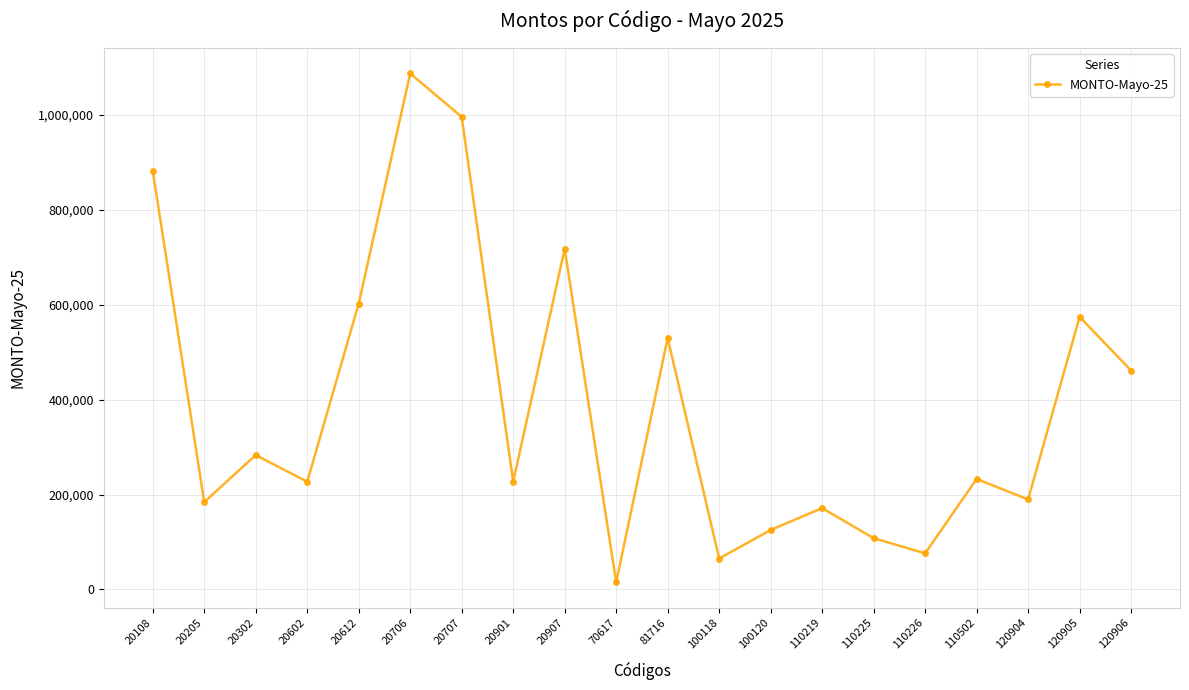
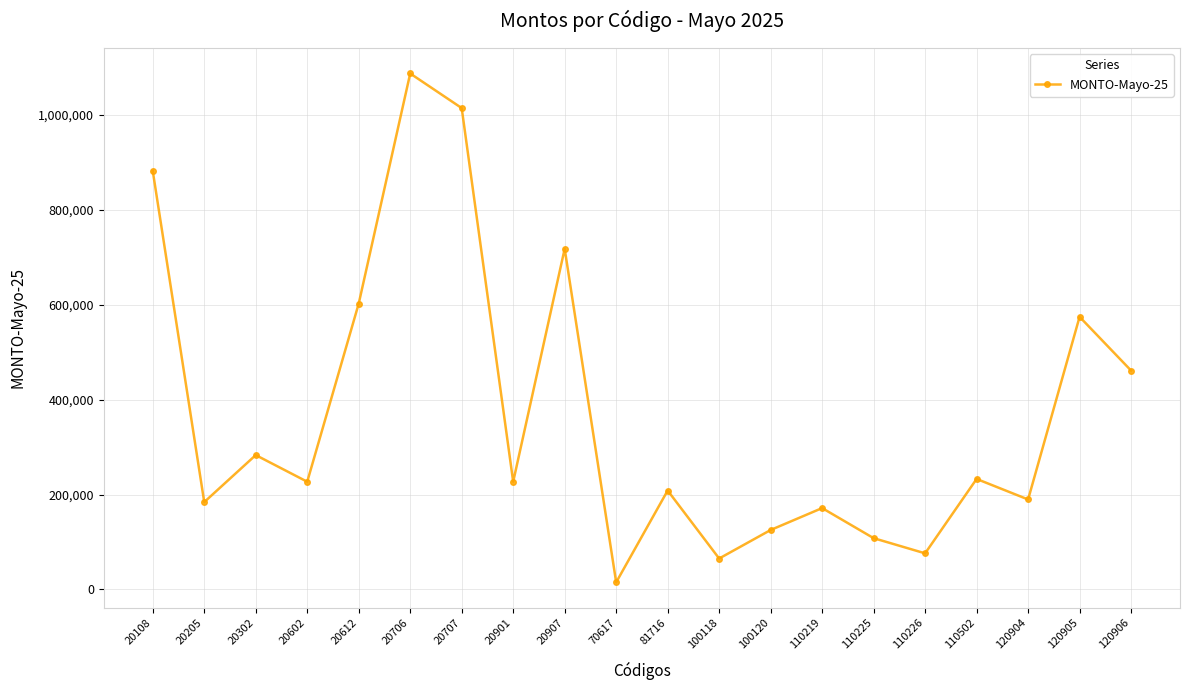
  {
    "20108": "880,000",
    "20205": "180,000",
    "20302": "280,000",
    "20602": "230,000",
    "20612": "600,000",
    "20706": "1,090,000",
-   "20707": "1,000,000",
+   "20707": "1,010,000",
    "20901": "230,000",
    "20907": "720,000",
    "70617": "10,000",
-   "81716": "530,000",
+   "81716": "210,000",
    "100118": "70,000",
    "100120": "130,000",
    "110219": "170,000",
    "110225": "110,000",
    "110226": "80,000",
    "110502": "230,000",
    "120904": "190,000",
    "120905": "570,000",
    "120906": "460,000"
  }
